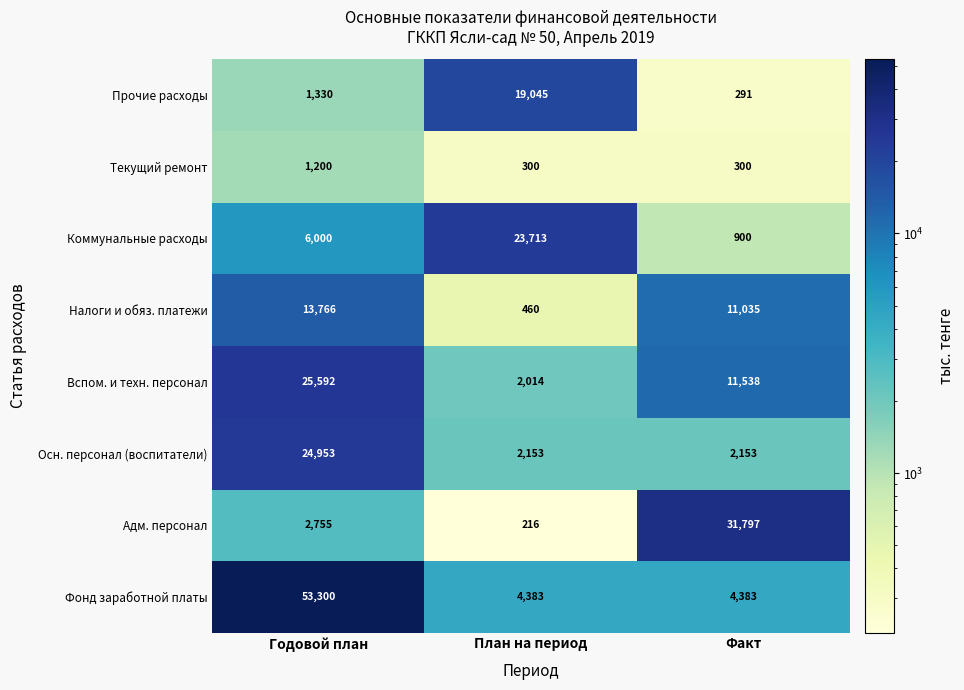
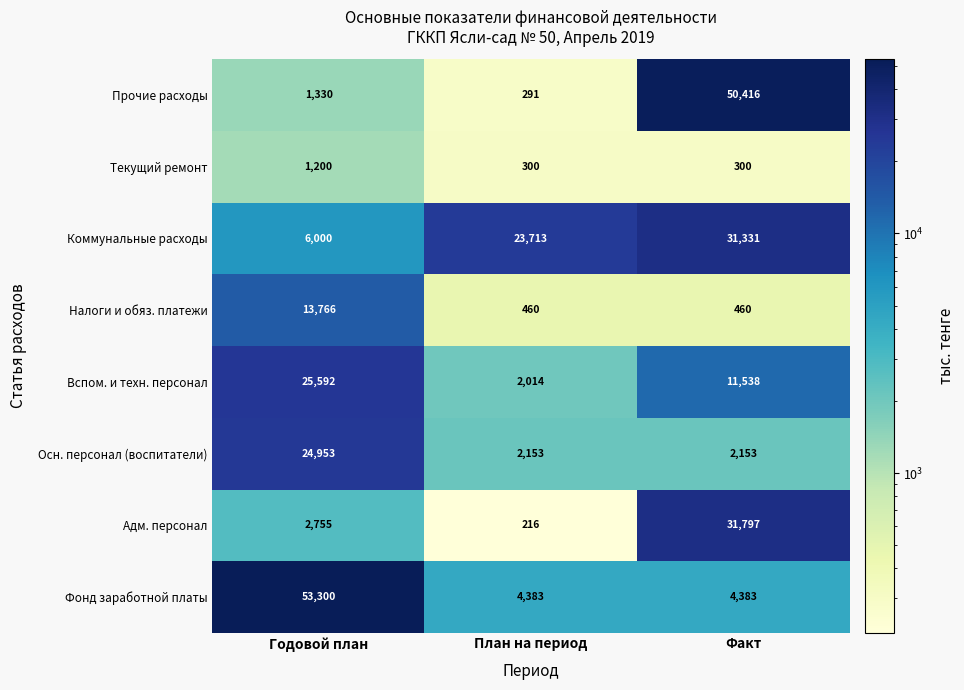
  {
    "Прочие расходы": {
      "Годовой план": "1,330",
-     "План на период": "19,045",
-     "Факт": "291"
+     "План на период": "291",
+     "Факт": "50,416"
    },
    "Текущий ремонт": {
      "Годовой план": "1,200",
      "План на период": "300",
      "Факт": "300"
    },
    "Коммунальные расходы": {
      "Годовой план": "6,000",
      "План на период": "23,713",
-     "Факт": "900"
+     "Факт": "31,331"
    },
    "Налоги и обяз. платежи": {
      "Годовой план": "13,766",
      "План на период": "460",
-     "Факт": "11,035"
+     "Факт": "460"
    },
    "Вспом. и техн. персонал": {
      "Годовой план": "25,592",
      "План на период": "2,014",
      "Факт": "11,538"
    },
    "Осн. персонал (воспитатели)": {
      "Годовой план": "24,953",
      "План на период": "2,153",
      "Факт": "2,153"
    },
    "Адм. персонал": {
      "Годовой план": "2,755",
      "План на период": "216",
      "Факт": "31,797"
    },
    "Фонд заработной платы": {
      "Годовой план": "53,300",
      "План на период": "4,383",
      "Факт": "4,383"
    }
  }
